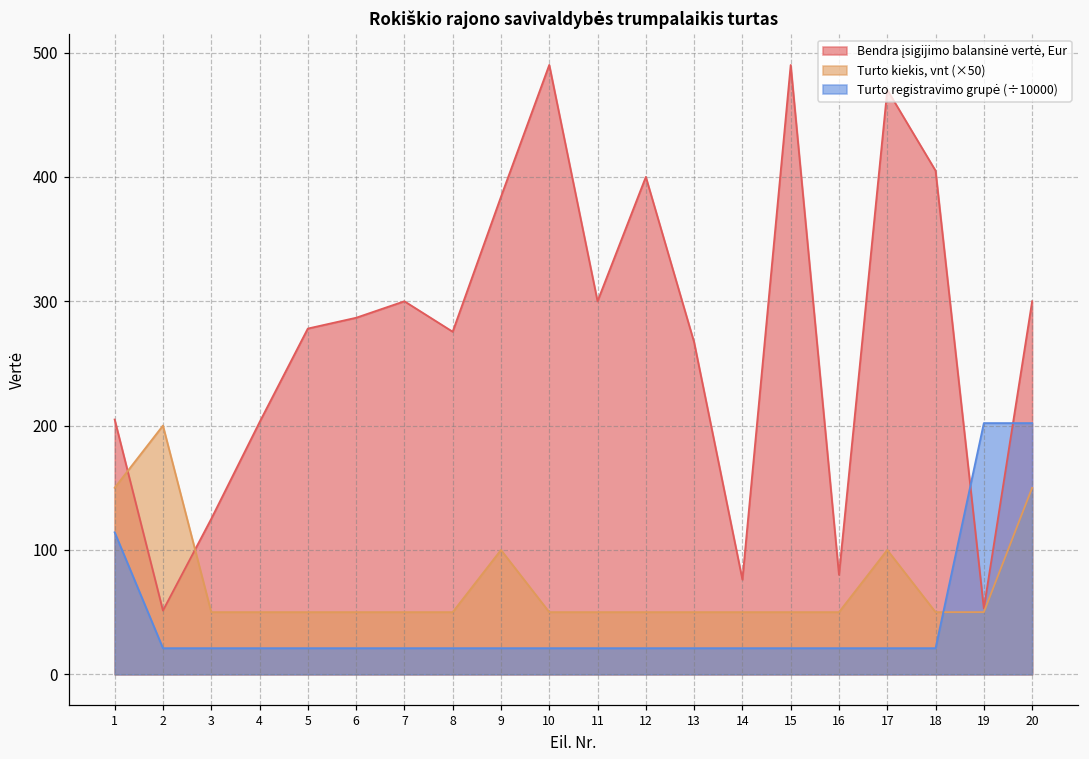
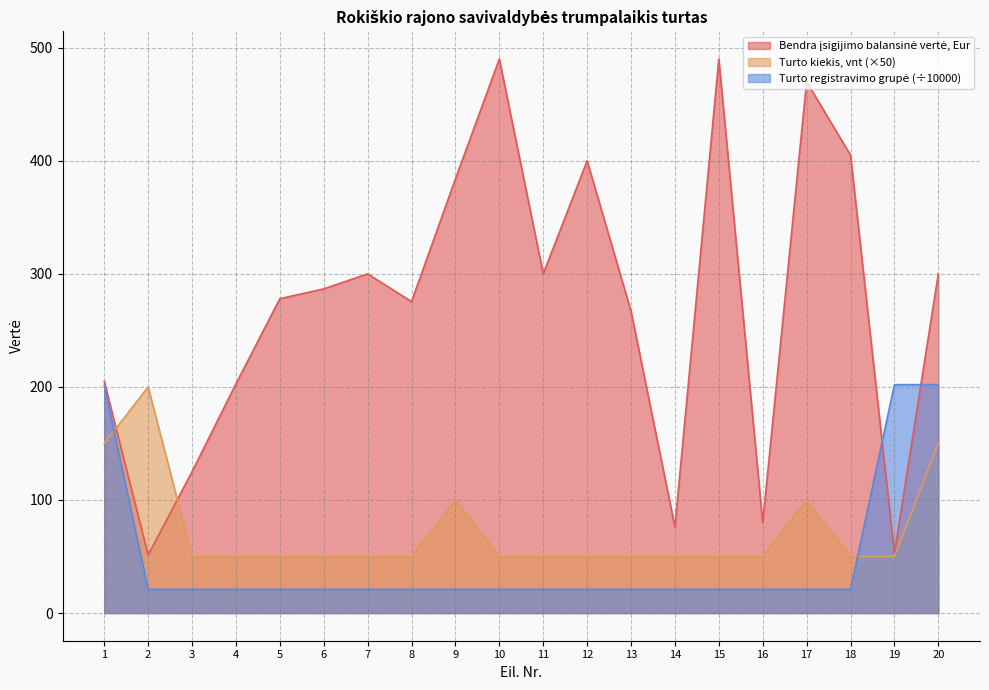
  {
    "Turto registravimo grupė (÷10000)": {
-     "1": 114,
+     "1": 201,
      "2": 21,
      "3": 21,
      "4": 21,
      "5": 21,
      "6": 21,
      "7": 21,
      "8": 21,
      "9": 21,
      "10": 21,
      "11": 21,
      "12": 21,
      "13": 21,
      "14": 21,
      "15": 21,
      "16": 21,
      "17": 21,
      "18": 21,
      "19": 202,
      "20": 202
    }
  }
